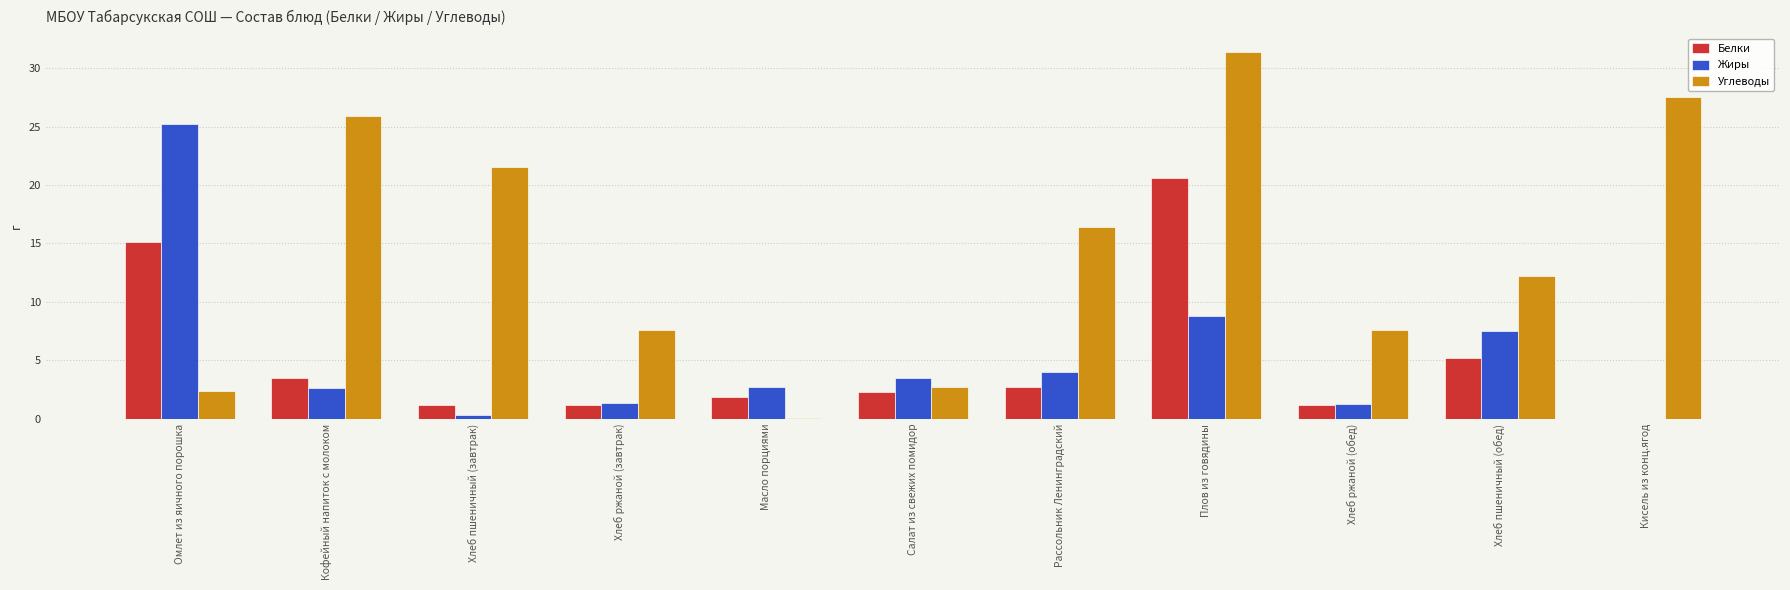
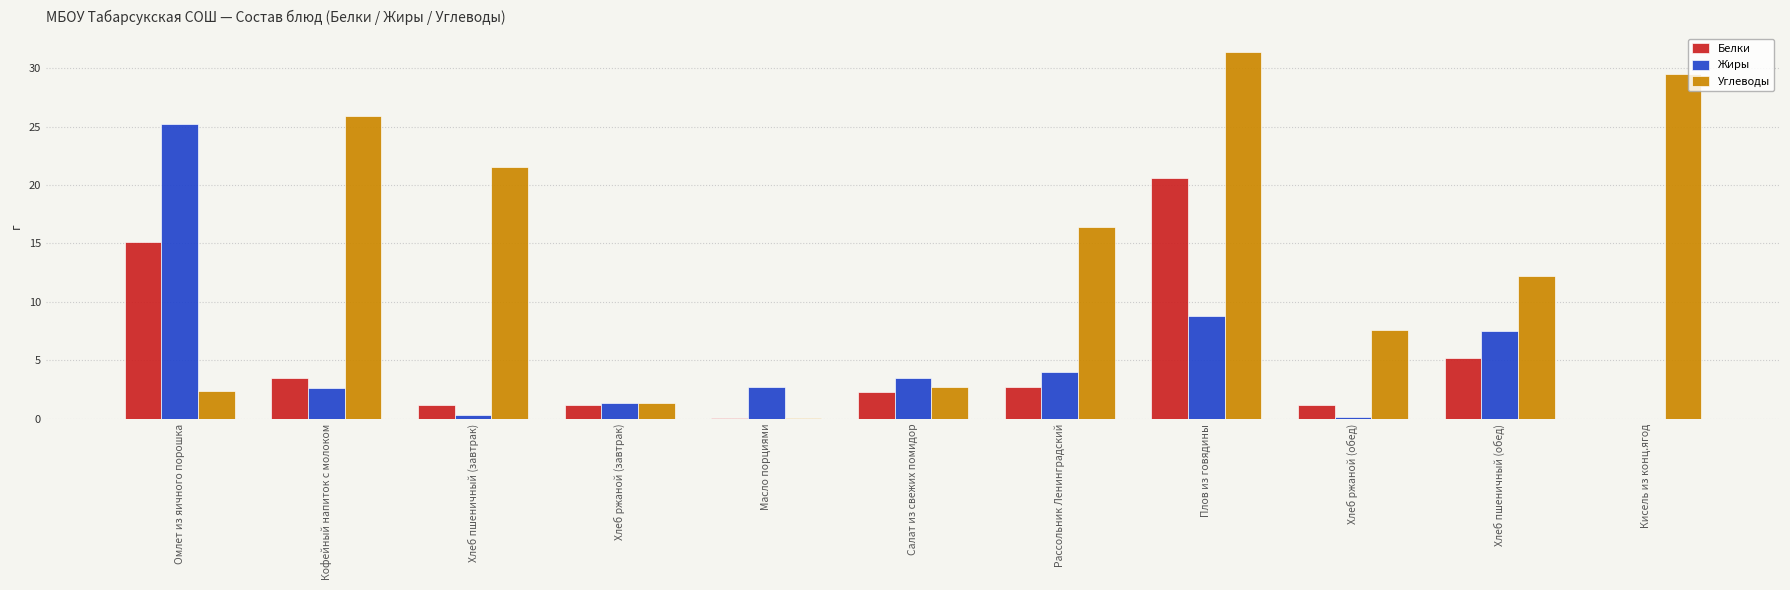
  {
    "Белки": {
      "Омлет из яичного порошка": 15.2,
      "Кофейный напиток с молоком": 3.5,
      "Хлеб пшеничный (завтрак)": 1.2,
      "Хлеб ржаной (завтрак)": 1.2,
-     "Масло порциями": 1.9,
+     "Масло порциями": 0.1,
      "Салат из свежих помидор": 2.3,
      "Рассольник Ленинградский": 2.7,
      "Плов из говядины": 20.6,
      "Хлеб ржаной (обед)": 1.2,
      "Хлеб пшеничный (обед)": 5.2,
      "Кисель из конц.ягод": 0.0
    },
    "Жиры": {
      "Омлет из яичного порошка": 25.2,
      "Кофейный напиток с молоком": 2.6,
      "Хлеб пшеничный (завтрак)": 0.3,
      "Хлеб ржаной (завтрак)": 1.4,
      "Масло порциями": 2.7,
      "Салат из свежих помидор": 3.5,
      "Рассольник Ленинградский": 4.0,
      "Плов из говядины": 8.8,
-     "Хлеб ржаной (обед)": 1.3,
+     "Хлеб ржаной (обед)": 0.2,
      "Хлеб пшеничный (обед)": 7.5,
      "Кисель из конц.ягод": 0.0
    },
    "Углеводы": {
      "Омлет из яичного порошка": 2.4,
      "Кофейный напиток с молоком": 25.9,
      "Хлеб пшеничный (завтрак)": 21.5,
-     "Хлеб ржаной (завтрак)": 7.6,
+     "Хлеб ржаной (завтрак)": 1.4,
      "Салат из свежих помидор": 2.7,
      "Рассольник Ленинградский": 16.4,
      "Плов из говядины": 31.4,
      "Хлеб ржаной (обед)": 7.6,
      "Хлеб пшеничный (обед)": 12.2,
-     "Кисель из конц.ягод": 27.5
+     "Кисель из конц.ягод": 29.5
    }
  }
